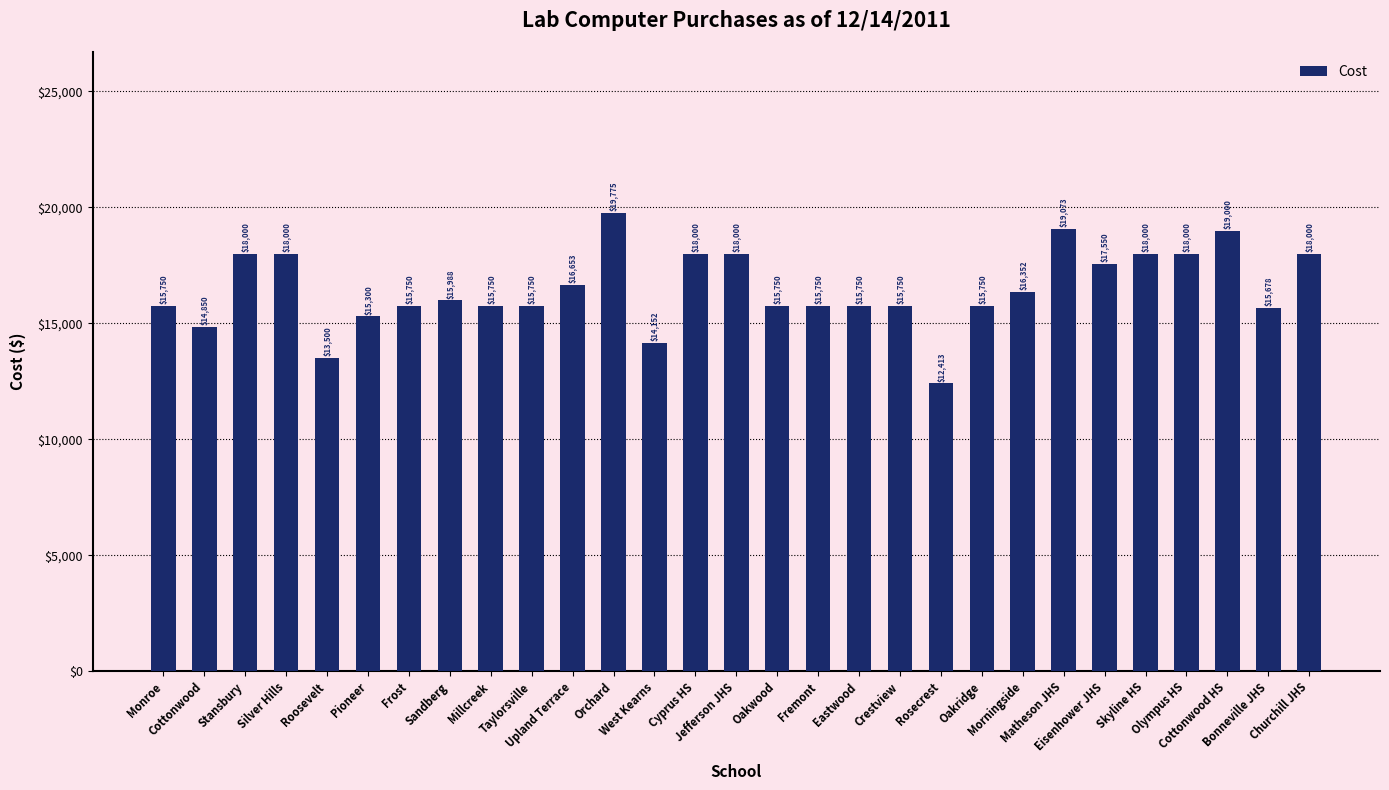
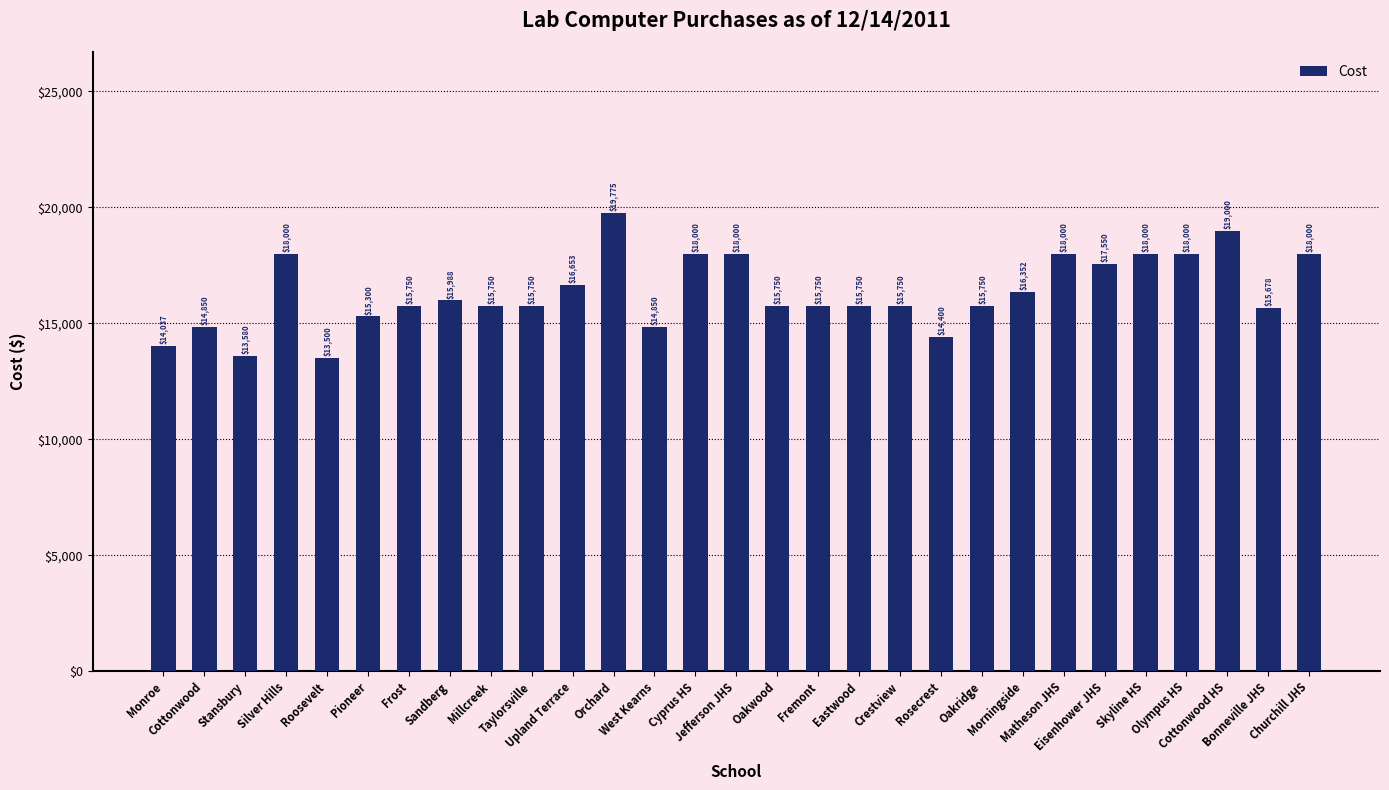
  {
-   "Monroe": "$15,750",
+   "Monroe": "$14,037",
    "Cottonwood": "$14,850",
-   "Stansbury": "$18,000",
+   "Stansbury": "$13,580",
    "Silver Hills": "$18,000",
    "Roosevelt": "$13,500",
    "Pioneer": "$15,300",
    "Frost": "$15,750",
    "Sandberg": "$15,988",
    "Millcreek": "$15,750",
    "Taylorsville": "$15,750",
    "Upland Terrace": "$16,653",
    "Orchard": "$19,775",
-   "West Kearns": "$14,152",
+   "West Kearns": "$14,850",
    "Cyprus HS": "$18,000",
    "Jefferson JHS": "$18,000",
    "Oakwood": "$15,750",
    "Fremont": "$15,750",
    "Eastwood": "$15,750",
    "Crestview": "$15,750",
-   "Rosecrest": "$12,413",
+   "Rosecrest": "$14,400",
    "Oakridge": "$15,750",
    "Morningside": "$16,352",
-   "Matheson JHS": "$19,073",
+   "Matheson JHS": "$18,000",
    "Eisenhower JHS": "$17,550",
    "Skyline HS": "$18,000",
    "Olympus HS": "$18,000",
    "Cottonwood HS": "$19,000",
    "Bonneville JHS": "$15,678",
    "Churchill JHS": "$18,000"
  }
